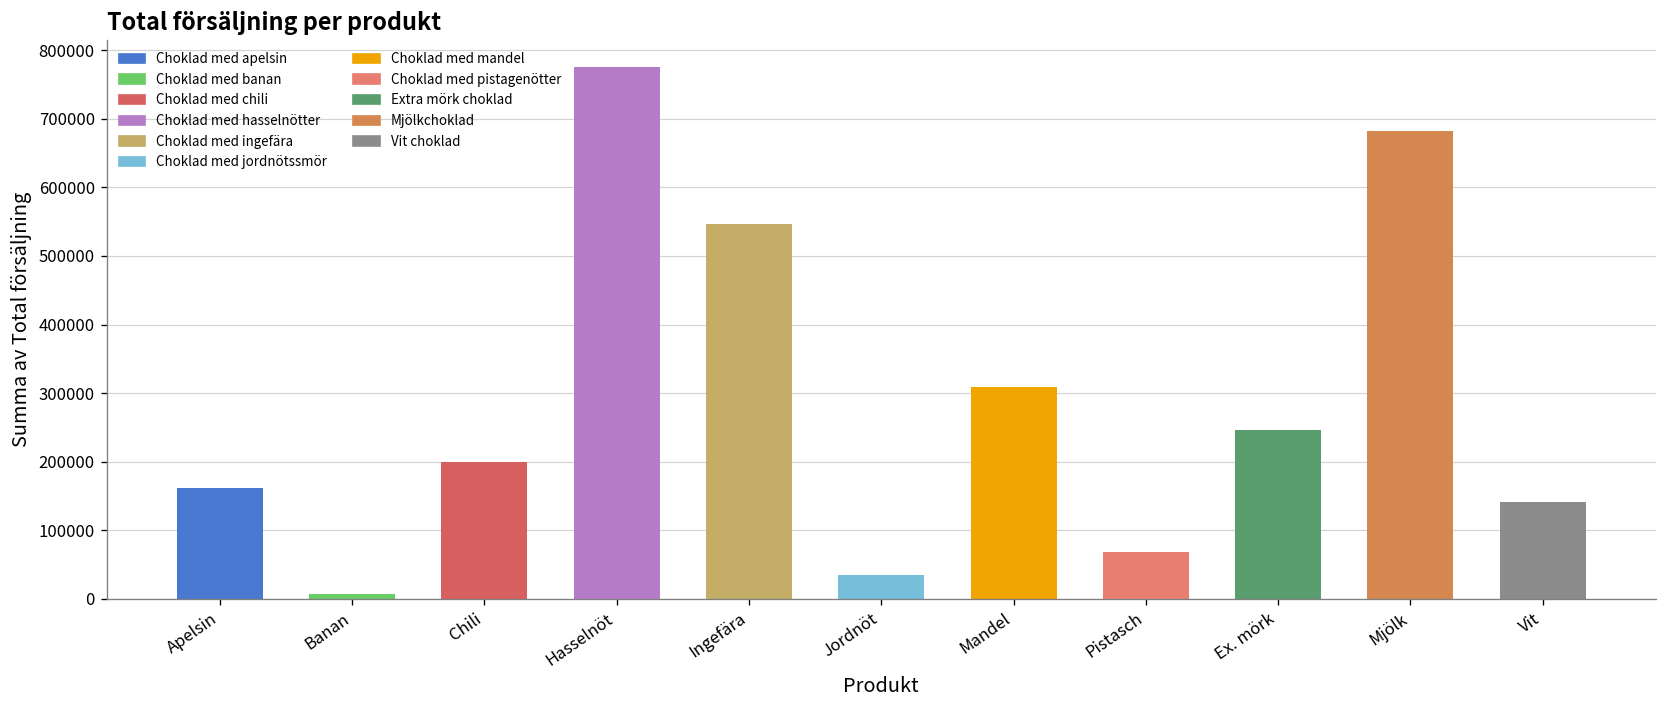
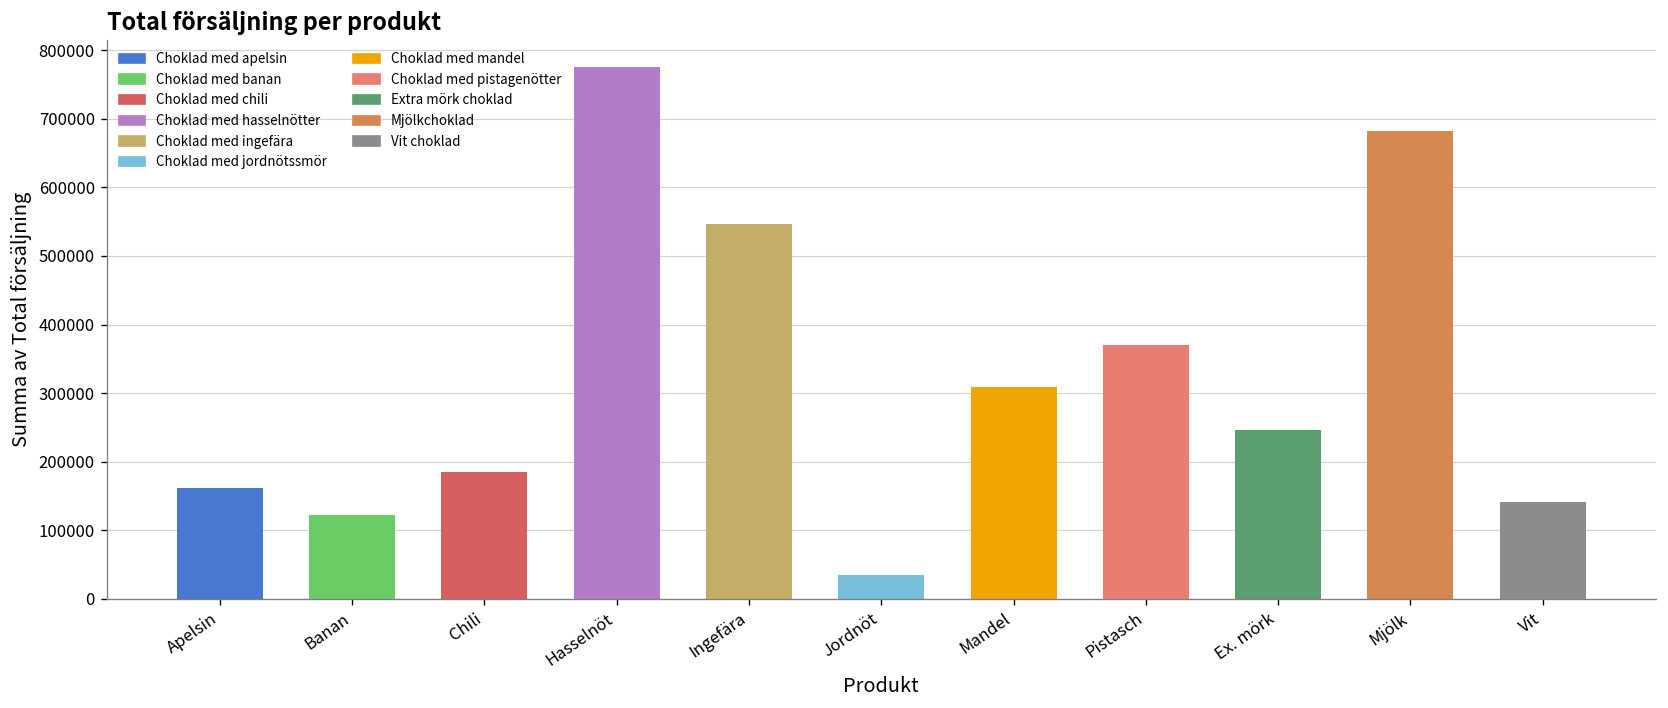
  {
    "Apelsin": 160000,
-   "Banan": 10000,
-   "Chili": 200000,
+   "Banan": 120000,
+   "Chili": 190000,
    "Hasselnöt": 780000,
    "Ingefära": 550000,
    "Jordnöt": 40000,
    "Mandel": 310000,
-   "Pistasch": 70000,
+   "Pistasch": 370000,
    "Ex. mörk": 250000,
    "Mjölk": 680000,
    "Vit": 140000
  }
